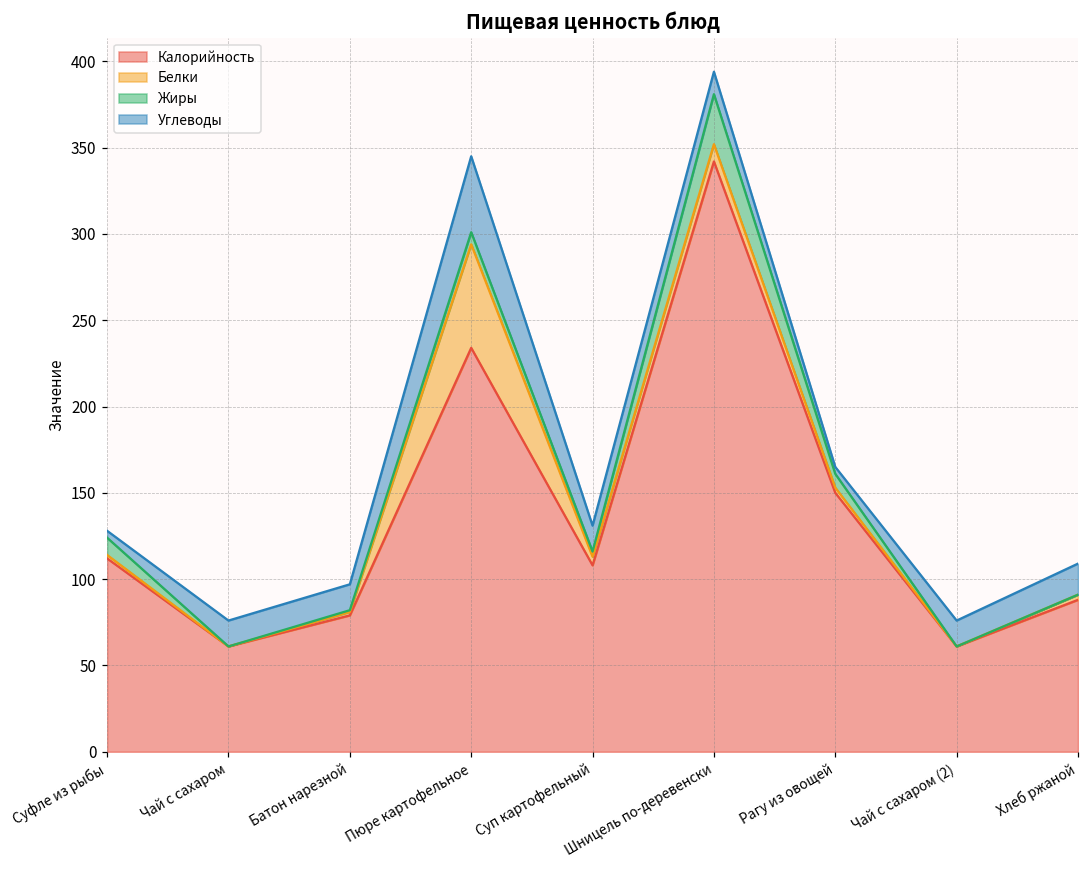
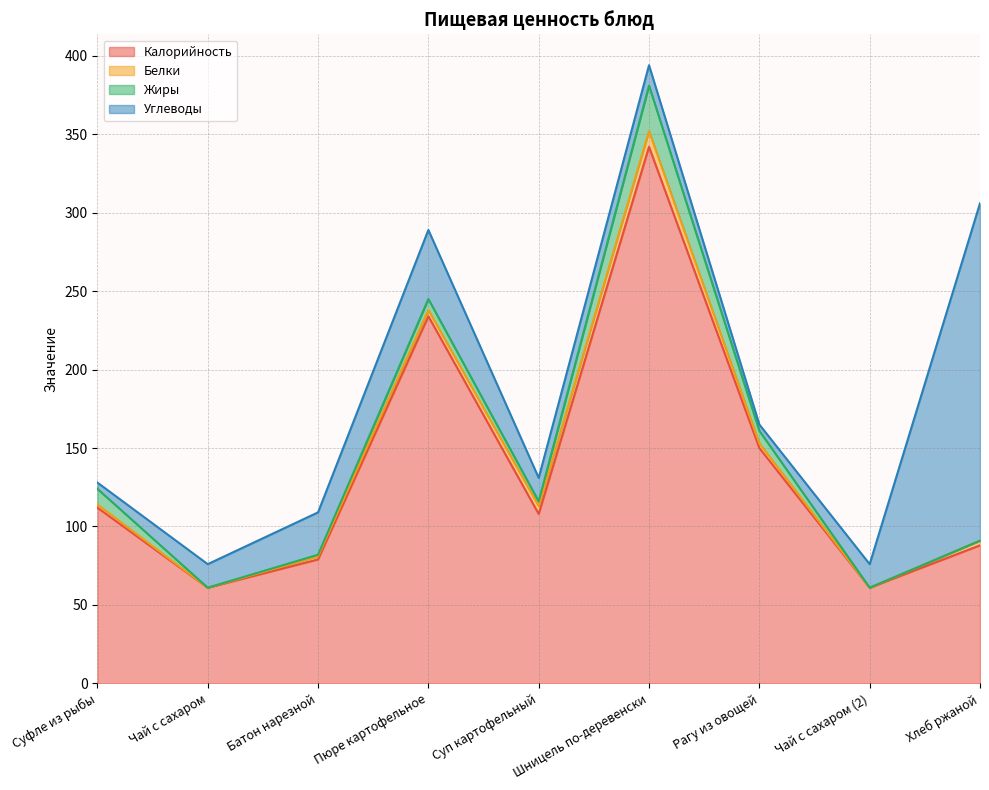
  {
    "Калорийность": {
      "Суфле из рыбы": 112,
      "Батон нарезной": 79,
      "Пюре картофельное": 234,
      "Суп картофельный": 108,
      "Шницель по-деревенски": 342,
      "Рагу из овощей": 150,
      "Хлеб ржаной": 88
    },
    "Белки": {
      "Суфле из рыбы": 2,
-     "Пюре картофельное": 60,
+     "Пюре картофельное": 4,
      "Суп картофельный": 5,
      "Шницель по-деревенски": 10,
      "Рагу из овощей": 3
    },
    "Жиры": {
      "Суфле из рыбы": 10,
      "Пюре картофельное": 7,
      "Суп картофельный": 3,
      "Шницель по-деревенски": 29,
      "Рагу из овощей": 8
    },
    "Углеводы": {
      "Суфле из рыбы": 4,
      "Чай с сахаром": 15,
-     "Батон нарезной": 15,
+     "Батон нарезной": 27,
      "Пюре картофельное": 44,
      "Суп картофельный": 15,
      "Шницель по-деревенски": 13,
      "Рагу из овощей": 4,
      "Чай с сахаром (2)": 15,
-     "Хлеб ржаной": 18
+     "Хлеб ржаной": 215
    }
  }
